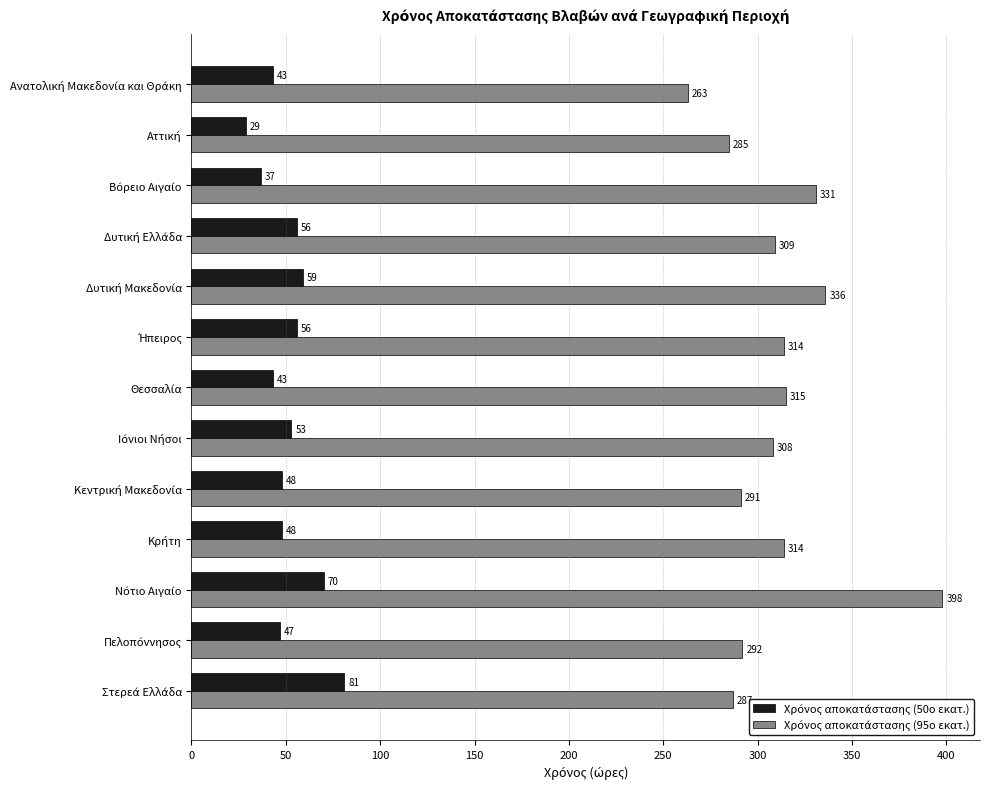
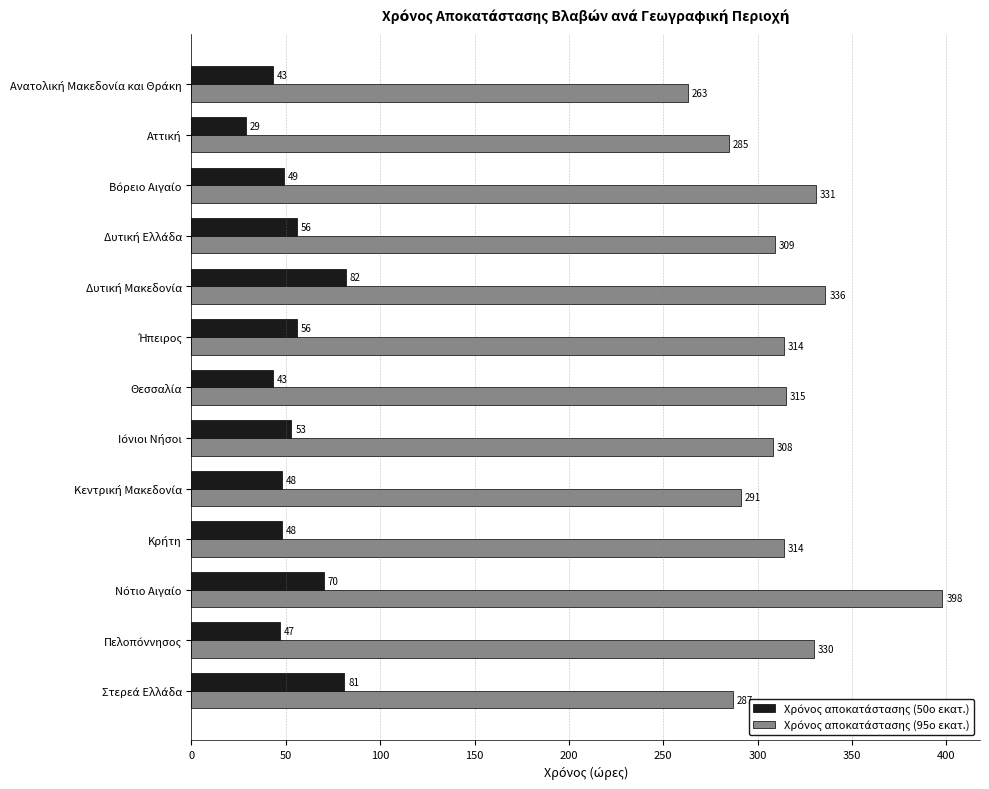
  {
    "Χρόνος αποκατάστασης (50ο εκατ.)": {
      "Ανατολική Μακεδονία και Θράκη": 43,
      "Αττική": 29,
-     "Βόρειο Αιγαίο": 37,
+     "Βόρειο Αιγαίο": 49,
      "Δυτική Ελλάδα": 56,
-     "Δυτική Μακεδονία": 59,
+     "Δυτική Μακεδονία": 82,
      "Ήπειρος": 56,
      "Θεσσαλία": 43,
      "Ιόνιοι Νήσοι": 53,
      "Κεντρική Μακεδονία": 48,
      "Κρήτη": 48,
      "Νότιο Αιγαίο": 70,
      "Πελοπόννησος": 47,
      "Στερεά Ελλάδα": 81
    },
    "Χρόνος αποκατάστασης (95ο εκατ.)": {
      "Ανατολική Μακεδονία και Θράκη": 263,
      "Αττική": 285,
      "Βόρειο Αιγαίο": 331,
      "Δυτική Ελλάδα": 309,
      "Δυτική Μακεδονία": 336,
      "Ήπειρος": 314,
      "Θεσσαλία": 315,
      "Ιόνιοι Νήσοι": 308,
      "Κεντρική Μακεδονία": 291,
      "Κρήτη": 314,
      "Νότιο Αιγαίο": 398,
-     "Πελοπόννησος": 292
+     "Πελοπόννησος": 330
    }
  }
